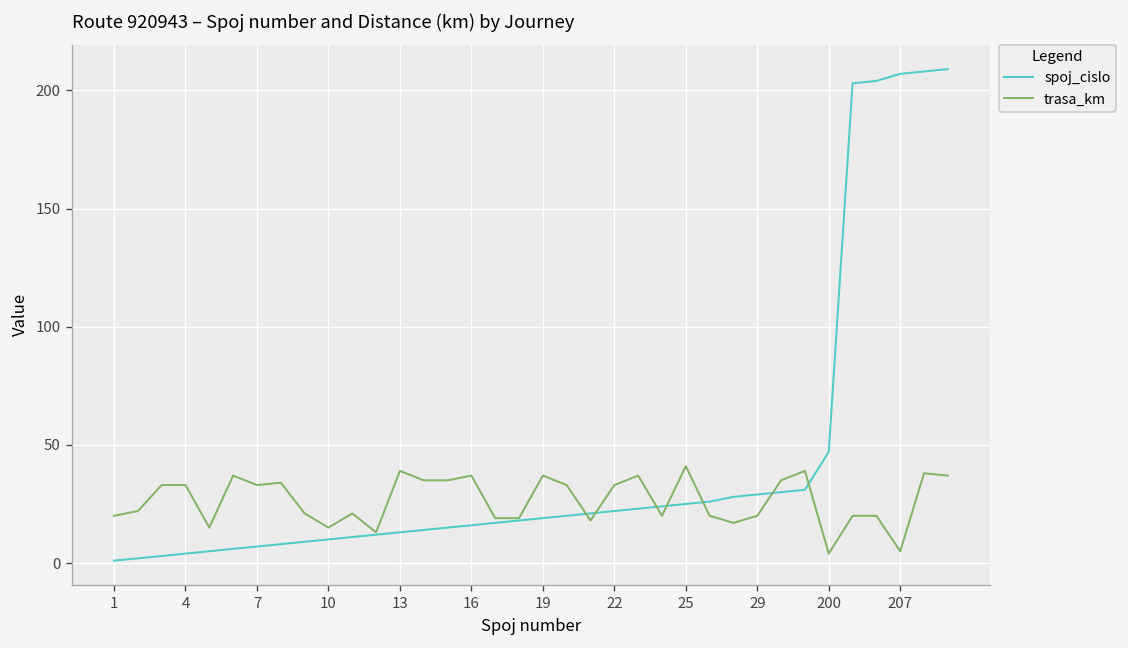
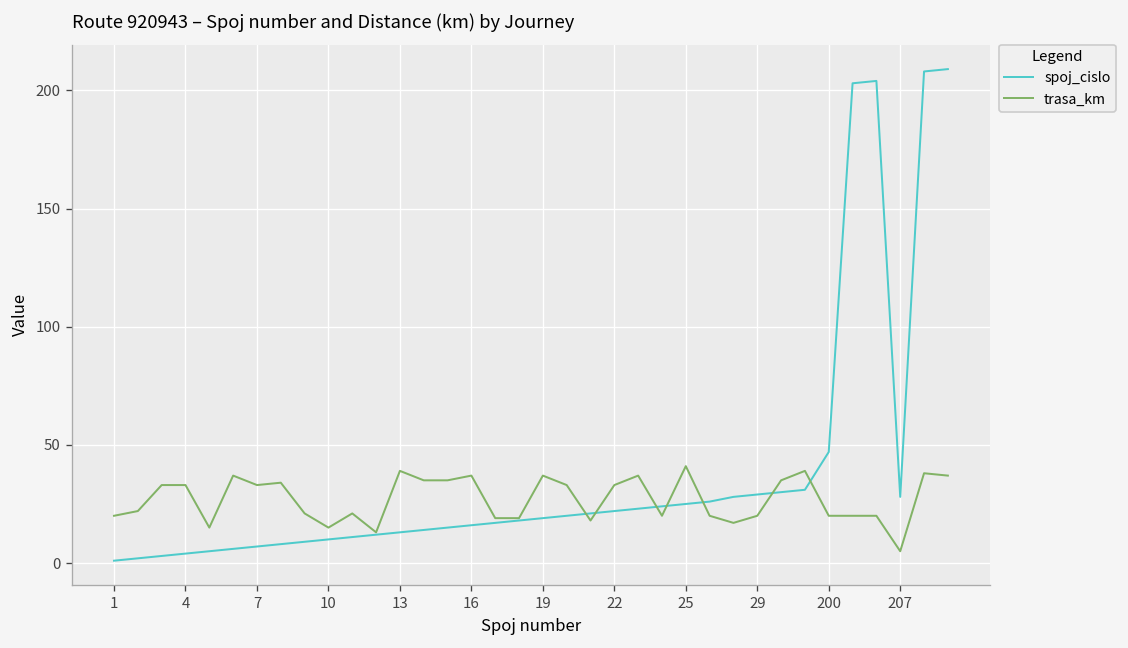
  {
    "spoj_cislo": {
      "200": 47,
-     "207": 207
+     "207": 28
    },
    "trasa_km": {
-     "200": 4,
+     "200": 20,
      "207": 5
    }
  }
